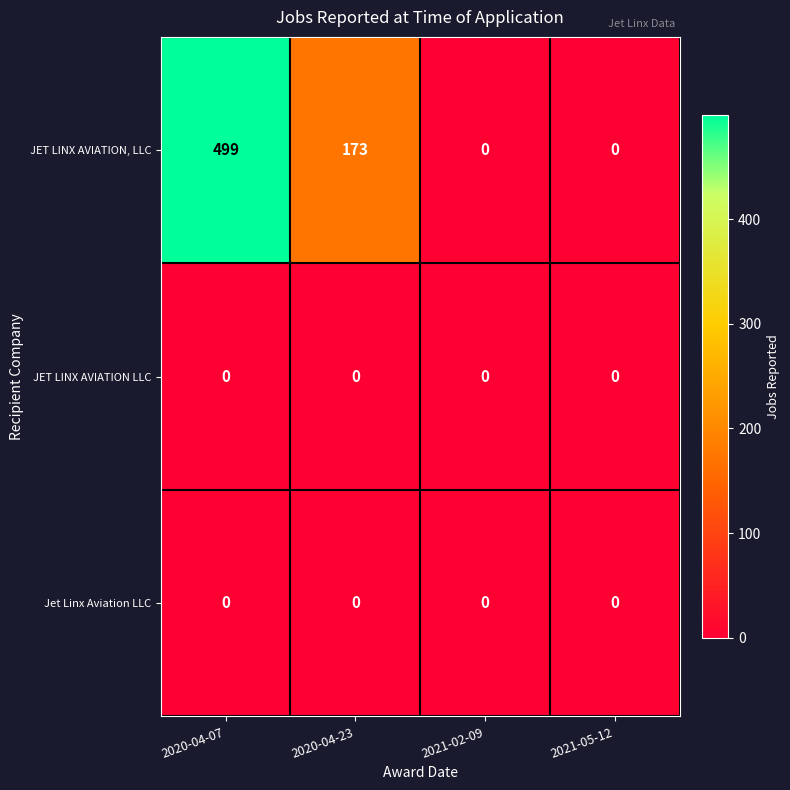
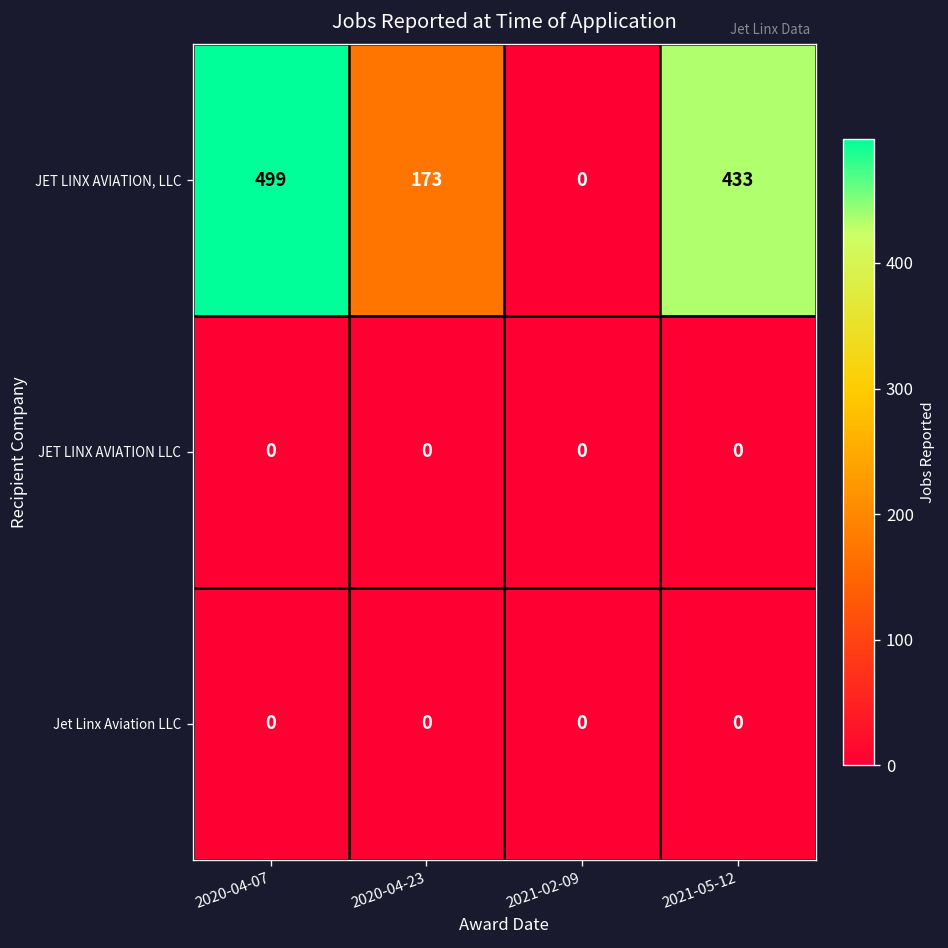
  {
    "JET LINX AVIATION, LLC": {
      "2020-04-07": 499,
      "2020-04-23": 173,
      "2021-02-09": 0,
-     "2021-05-12": 0
+     "2021-05-12": 433
    },
    "JET LINX AVIATION LLC": {
      "2020-04-07": 0,
      "2020-04-23": 0,
      "2021-02-09": 0,
      "2021-05-12": 0
    },
    "Jet Linx Aviation LLC": {
      "2020-04-07": 0,
      "2020-04-23": 0,
      "2021-02-09": 0,
      "2021-05-12": 0
    }
  }
